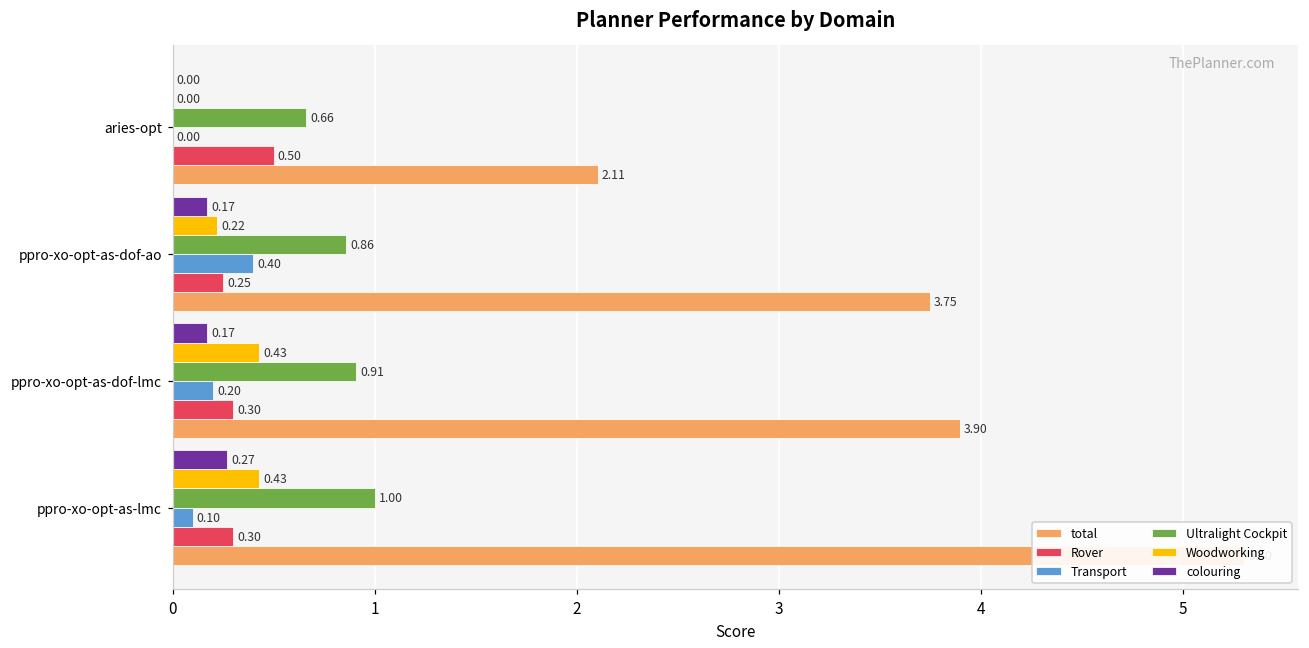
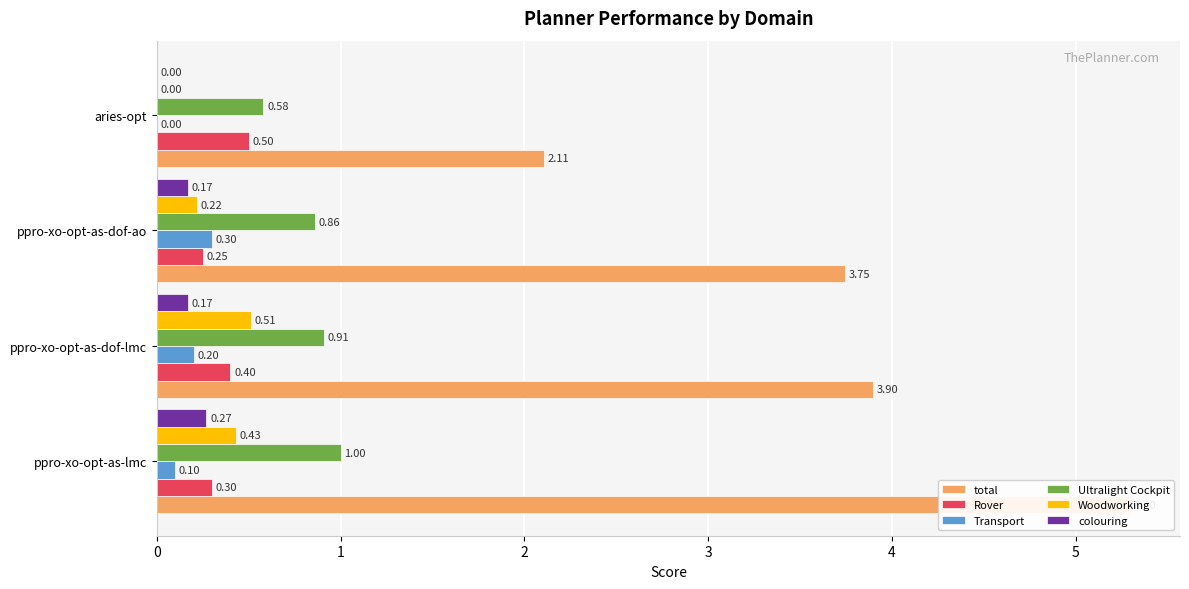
  {
    "total": {
      "aries-opt": 2.11,
      "ppro-xo-opt-as-dof-ao": 3.75,
      "ppro-xo-opt-as-dof-lmc": 3.90
    },
    "Rover": {
      "aries-opt": 0.50,
      "ppro-xo-opt-as-dof-ao": 0.25,
-     "ppro-xo-opt-as-dof-lmc": 0.30,
+     "ppro-xo-opt-as-dof-lmc": 0.40,
      "ppro-xo-opt-as-lmc": 0.30
    },
    "Transport": {
      "aries-opt": 0.00,
-     "ppro-xo-opt-as-dof-ao": 0.40,
+     "ppro-xo-opt-as-dof-ao": 0.30,
      "ppro-xo-opt-as-dof-lmc": 0.20,
      "ppro-xo-opt-as-lmc": 0.10
    },
    "Ultralight Cockpit": {
-     "aries-opt": 0.66,
+     "aries-opt": 0.58,
      "ppro-xo-opt-as-dof-ao": 0.86,
      "ppro-xo-opt-as-dof-lmc": 0.91,
      "ppro-xo-opt-as-lmc": 1.00
    },
    "Woodworking": {
      "aries-opt": 0.00,
      "ppro-xo-opt-as-dof-ao": 0.22,
-     "ppro-xo-opt-as-dof-lmc": 0.43,
+     "ppro-xo-opt-as-dof-lmc": 0.51,
      "ppro-xo-opt-as-lmc": 0.43
    },
    "colouring": {
      "aries-opt": 0.00,
      "ppro-xo-opt-as-dof-ao": 0.17,
      "ppro-xo-opt-as-dof-lmc": 0.17,
      "ppro-xo-opt-as-lmc": 0.27
    }
  }
